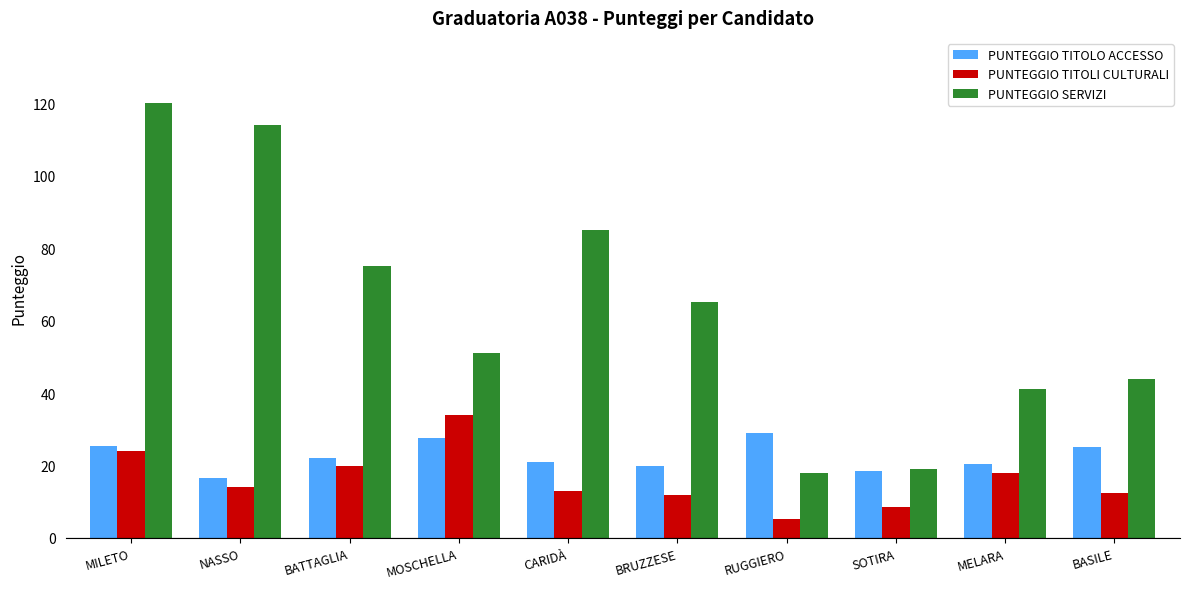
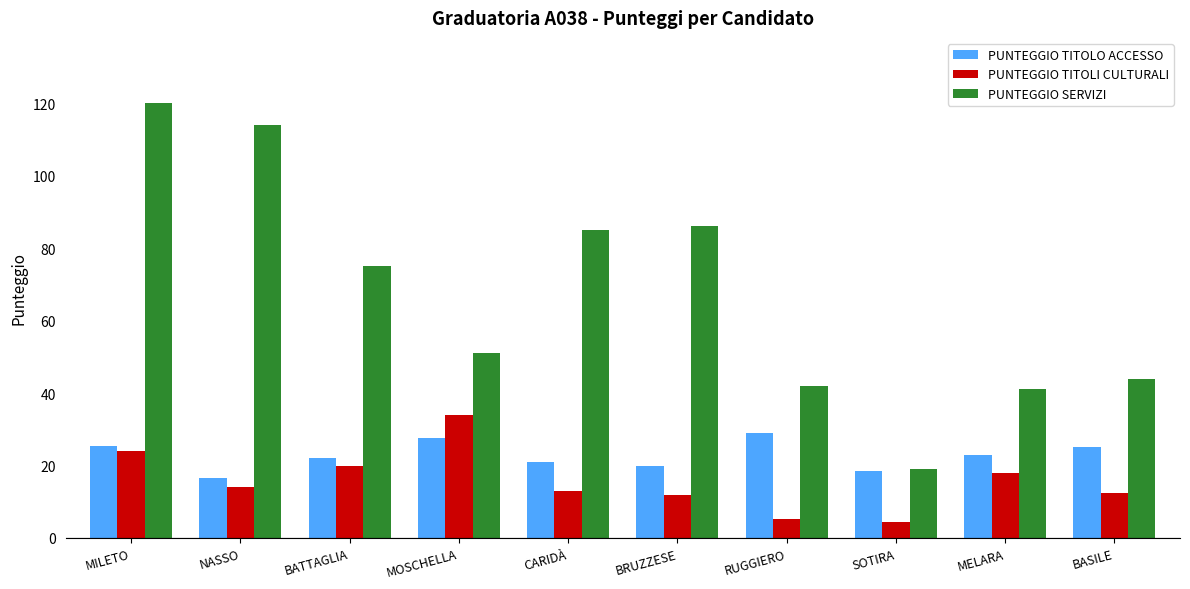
  {
    "PUNTEGGIO TITOLO ACCESSO": {
      "MILETO": 26,
      "NASSO": 17,
      "BATTAGLIA": 22,
      "MOSCHELLA": 28,
      "CARIDÀ": 21,
      "BRUZZESE": 20,
      "RUGGIERO": 29,
      "SOTIRA": 19,
-     "MELARA": 20,
+     "MELARA": 23,
      "BASILE": 25
    },
    "PUNTEGGIO TITOLI CULTURALI": {
      "MILETO": 24,
      "NASSO": 14,
      "BATTAGLIA": 20,
      "MOSCHELLA": 34,
      "CARIDÀ": 13,
      "BRUZZESE": 12,
      "RUGGIERO": 5,
-     "SOTIRA": 9,
+     "SOTIRA": 4,
      "MELARA": 18,
      "BASILE": 13
    },
    "PUNTEGGIO SERVIZI": {
      "MILETO": 120,
      "NASSO": 114,
      "BATTAGLIA": 75,
      "MOSCHELLA": 51,
      "CARIDÀ": 85,
-     "BRUZZESE": 65,
-     "RUGGIERO": 18,
+     "BRUZZESE": 86,
+     "RUGGIERO": 42,
      "SOTIRA": 19,
      "MELARA": 41,
      "BASILE": 44
    }
  }
